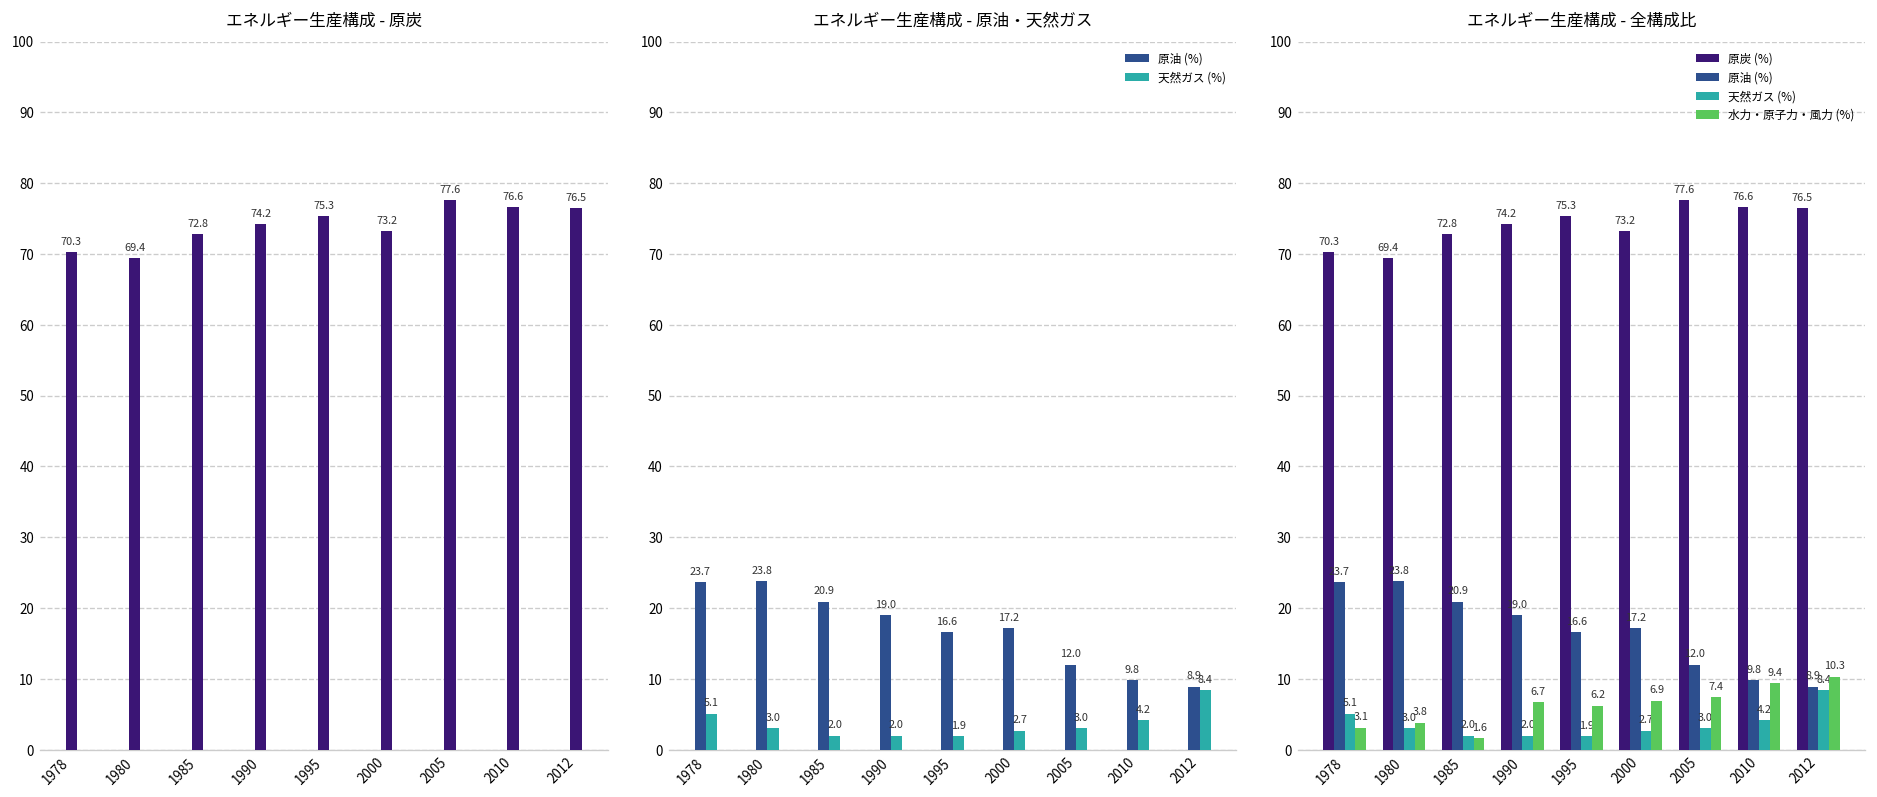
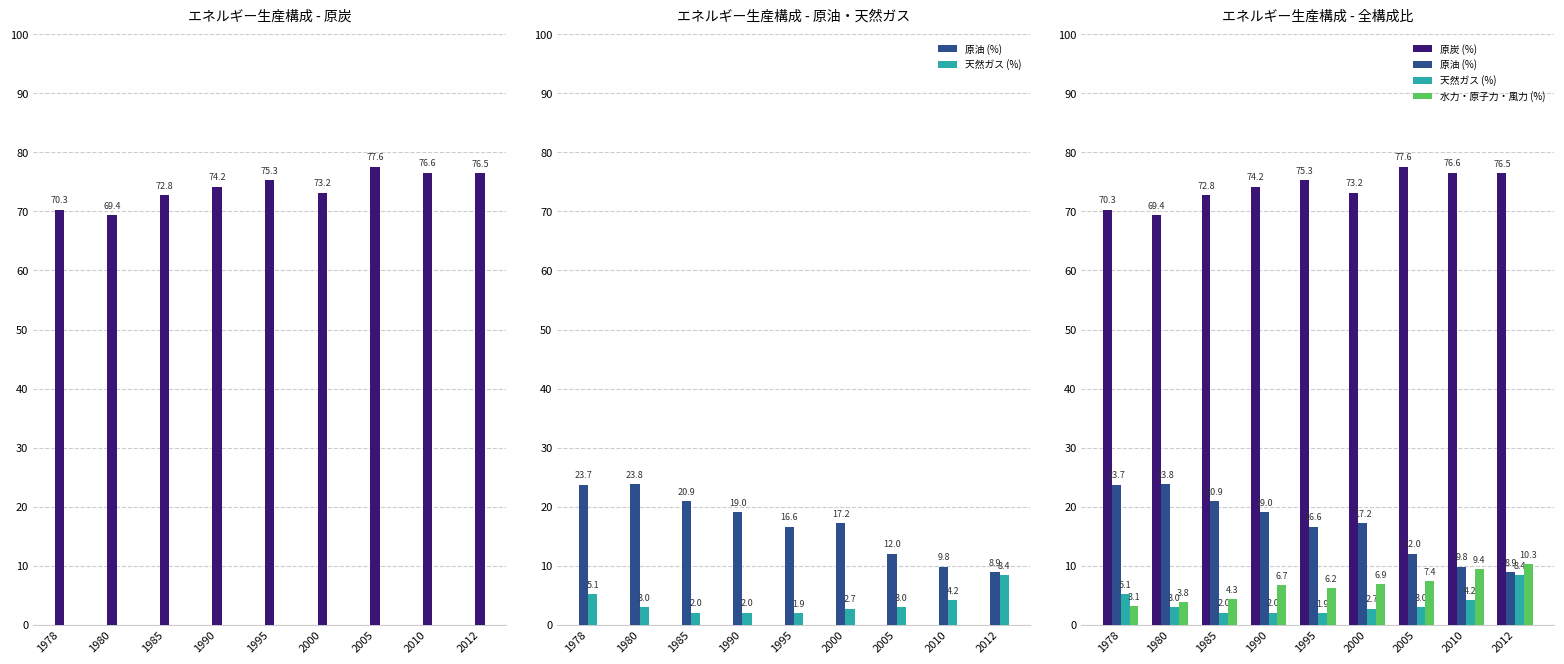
  {
    "エネルギー生産構成 - 原炭": {
      "1978": 70.3,
      "1980": 69.4,
      "1985": 72.8,
      "1990": 74.2,
      "1995": 75.3,
      "2000": 73.2,
      "2005": 77.6,
      "2010": 76.6,
      "2012": 76.5
    },
    "エネルギー生産構成 - 原油・天然ガス": {
      "原油 (%)": {
        "1978": 23.7,
        "1980": 23.8,
        "1985": 20.9,
        "1990": 19.0,
        "1995": 16.6,
        "2000": 17.2,
        "2005": 12.0,
        "2010": 9.8
      },
      "天然ガス (%)": {
        "1978": 5.1,
        "1980": 3.0,
        "1985": 2.0,
        "1990": 2.0,
        "1995": 1.9,
        "2000": 2.7,
        "2005": 3.0,
        "2010": 4.2
      }
    },
    "エネルギー生産構成 - 全構成比": {
      "原炭 (%)": {
        "1978": 70.3,
        "1980": 69.4,
        "1985": 72.8,
        "1990": 74.2,
        "1995": 75.3,
        "2000": 73.2,
        "2005": 77.6,
        "2010": 76.6,
        "2012": 76.5
      },
      "原油 (%)": {
        "1978": 23.7,
        "1980": 23.8,
        "1985": 20.9,
        "1990": 19.0,
        "1995": 16.6,
        "2000": 17.2,
        "2005": 12.0,
        "2010": 9.8
      },
      "天然ガス (%)": {
        "1978": 5.1,
        "1980": 3.0,
        "1985": 2.0,
        "1990": 2.0,
        "1995": 1.9,
        "2000": 2.7,
        "2005": 3.0,
        "2010": 4.2
      },
      "水力・原子力・風力 (%)": {
        "1978": 3.1,
        "1980": 3.8,
-       "1985": 1.6,
+       "1985": 4.3,
        "1990": 6.7,
        "1995": 6.2,
        "2000": 6.9,
        "2005": 7.4,
        "2010": 9.4,
        "2012": 10.3
      }
    }
  }
